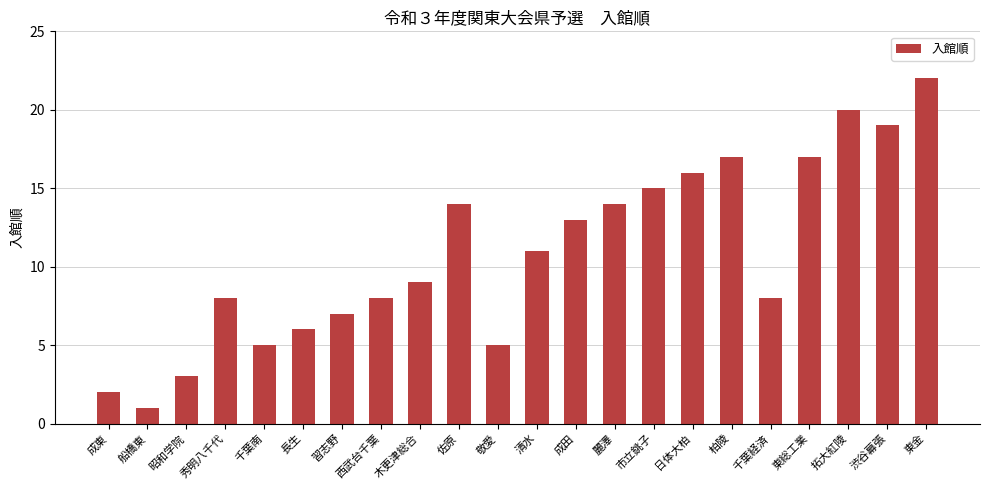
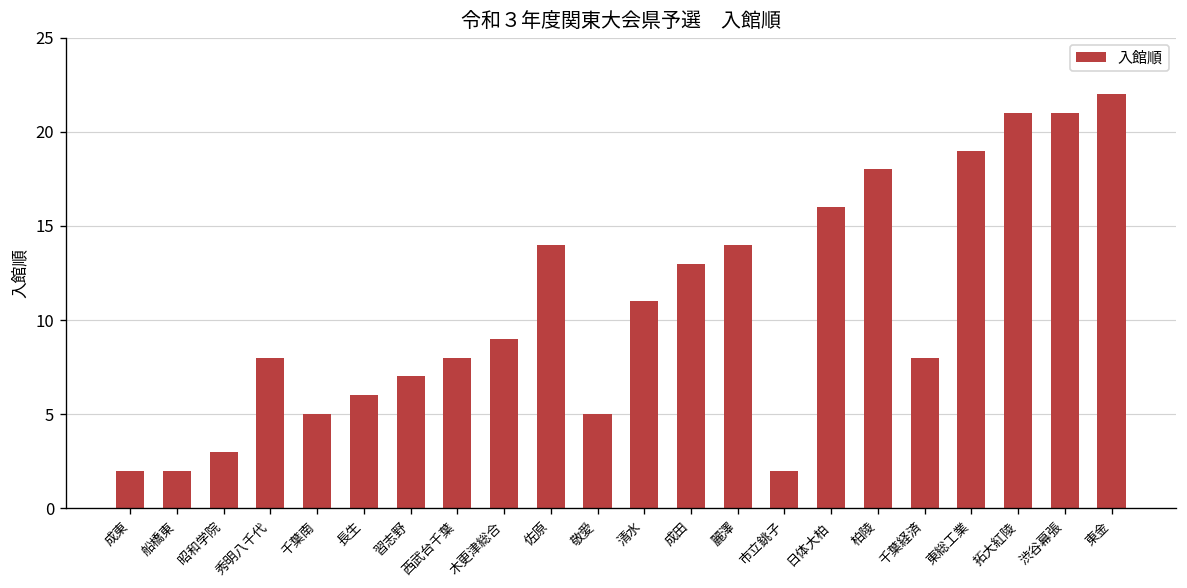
  {
    "成東": 2,
-   "船橋東": 1,
+   "船橋東": 2,
    "昭和学院": 3,
    "秀明八千代": 8,
    "千葉南": 5,
    "長生": 6,
    "習志野": 7,
    "西武台千葉": 8,
    "木更津総合": 9,
    "佐原": 14,
    "敬愛": 5,
    "清水": 11,
    "成田": 13,
    "麗澤": 14,
-   "市立銚子": 15,
+   "市立銚子": 2,
    "日体大柏": 16,
-   "柏陵": 17,
+   "柏陵": 18,
    "千葉経済": 8,
-   "東総工業": 17,
-   "拓大紅陵": 20,
-   "渋谷幕張": 19,
+   "東総工業": 19,
+   "拓大紅陵": 21,
+   "渋谷幕張": 21,
    "東金": 22
  }
